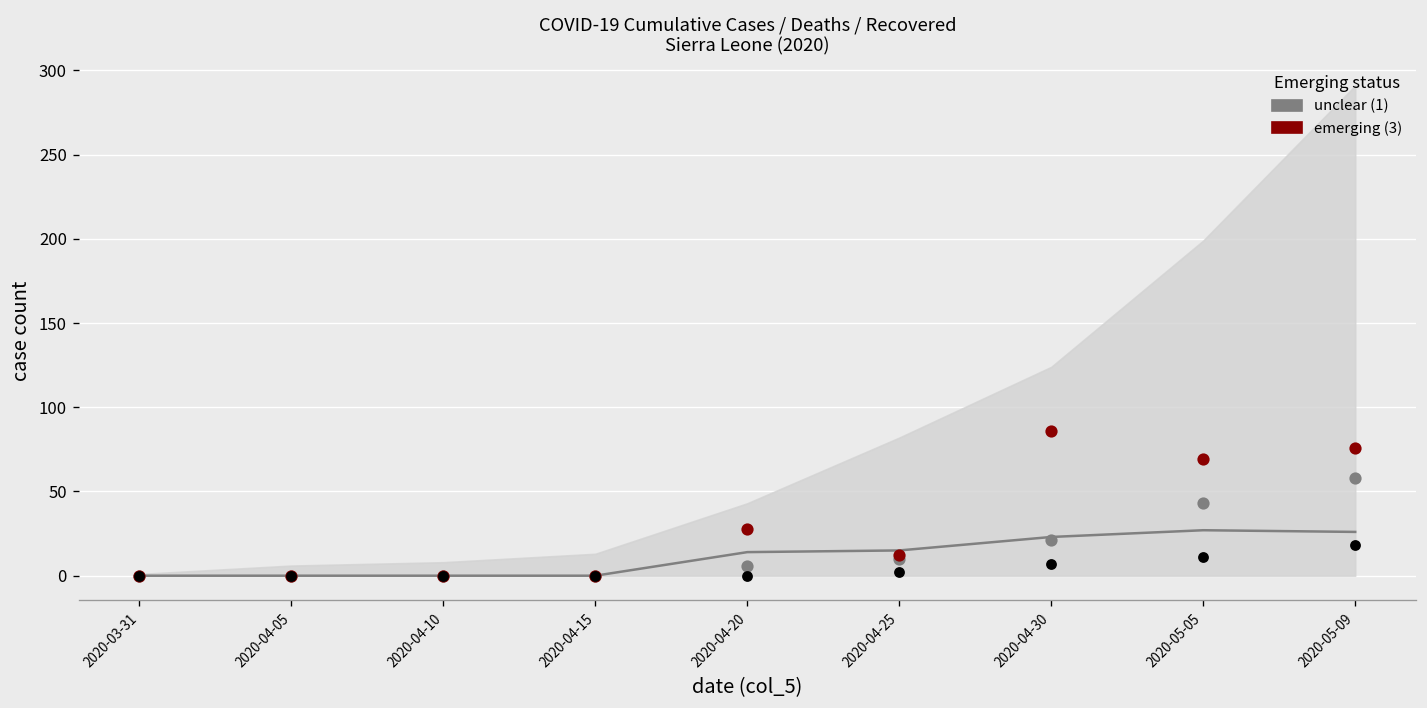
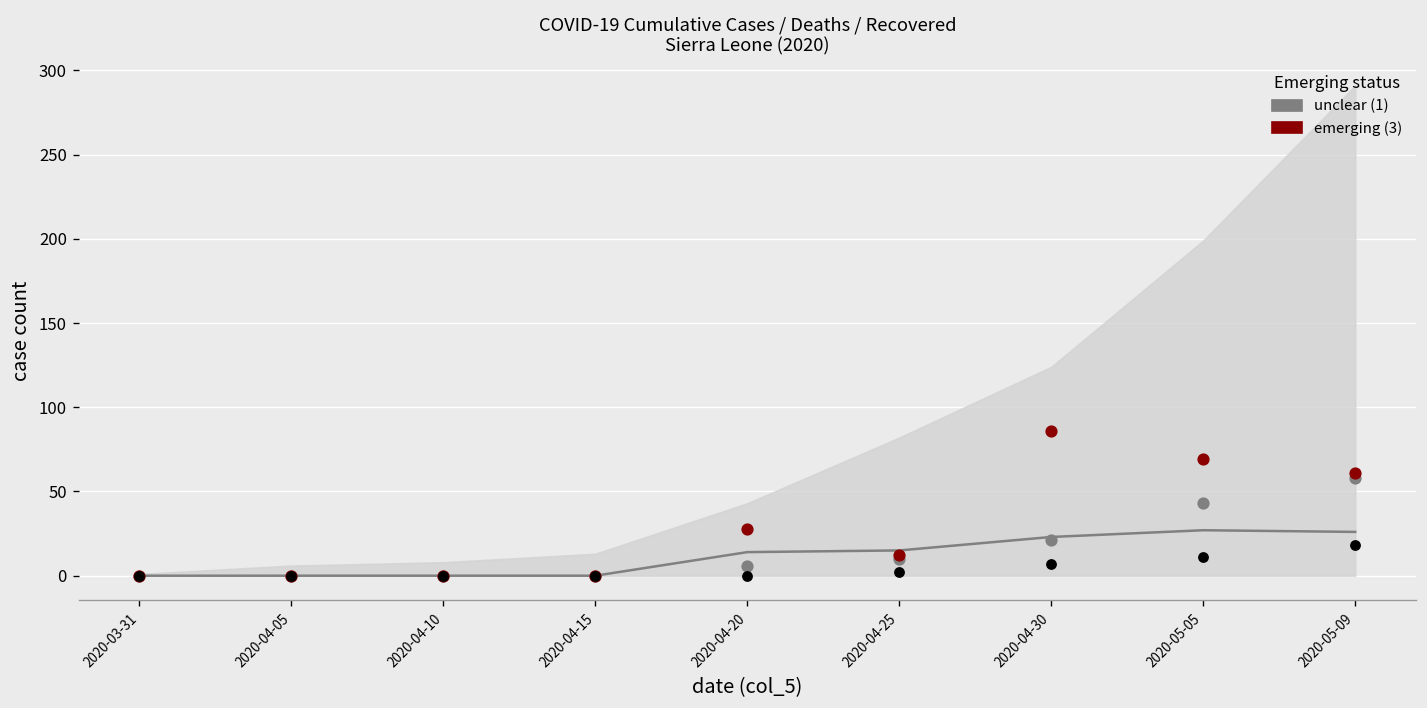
  {
    "emerging (3)": {
-     "2020-05-09": 76
+     "2020-05-09": 61
    }
  }
